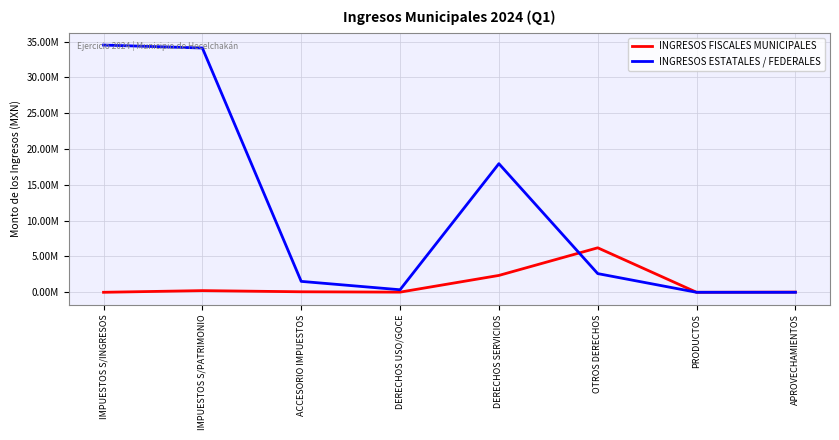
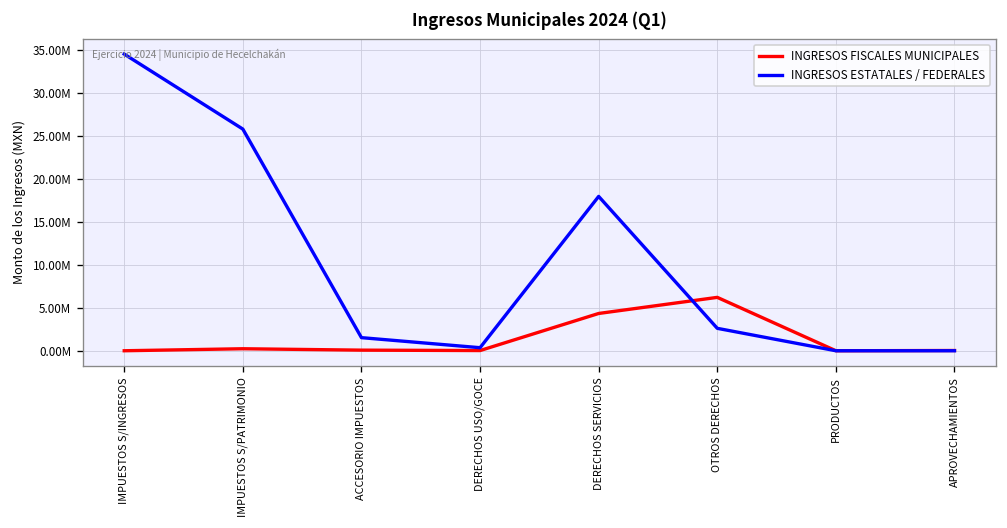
  {
    "INGRESOS FISCALES MUNICIPALES": {
      "IMPUESTOS S/INGRESOS": 0,
      "IMPUESTOS S/PATRIMONIO": 0,
      "ACCESORIO IMPUESTOS": 0,
-     "DERECHOS SERVICIOS": 2000000,
+     "DERECHOS SERVICIOS": 4000000,
      "OTROS DERECHOS": 6000000
    },
    "INGRESOS ESTATALES / FEDERALES": {
-     "IMPUESTOS S/PATRIMONIO": 34000000,
+     "IMPUESTOS S/PATRIMONIO": 26000000,
      "ACCESORIO IMPUESTOS": 2000000,
      "DERECHOS SERVICIOS": 18000000,
      "OTROS DERECHOS": 3000000
    }
  }
